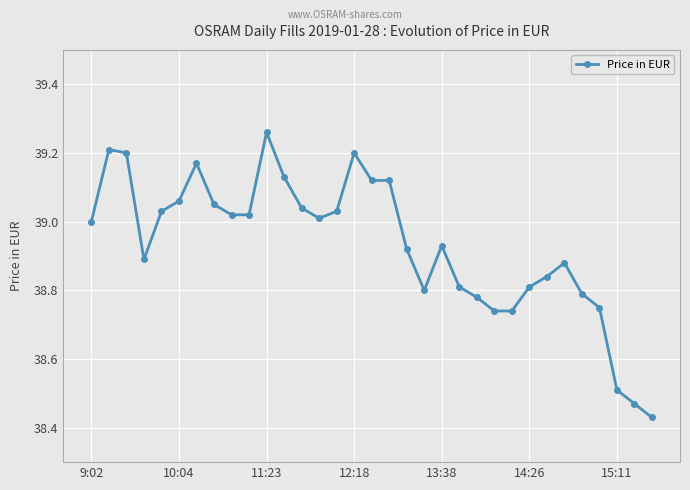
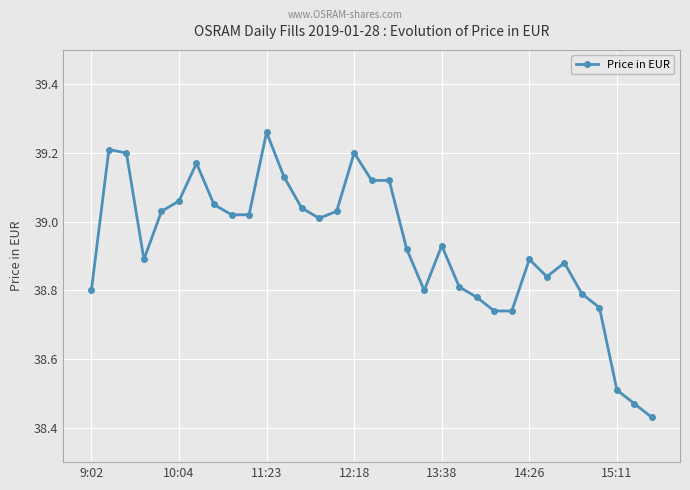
  {
-   "9:02": 39.0,
+   "9:02": 38.8,
    "11:23": 39.26,
    "12:18": 39.20,
    "13:38": 38.93,
-   "14:26": 38.81,
+   "14:26": 38.89,
    "15:11": 38.51
  }
